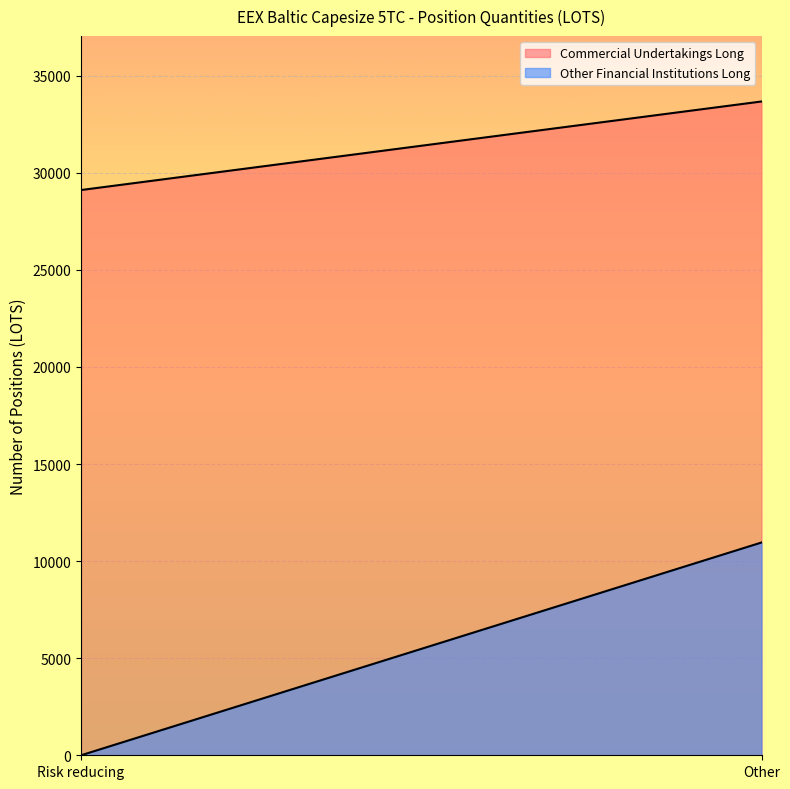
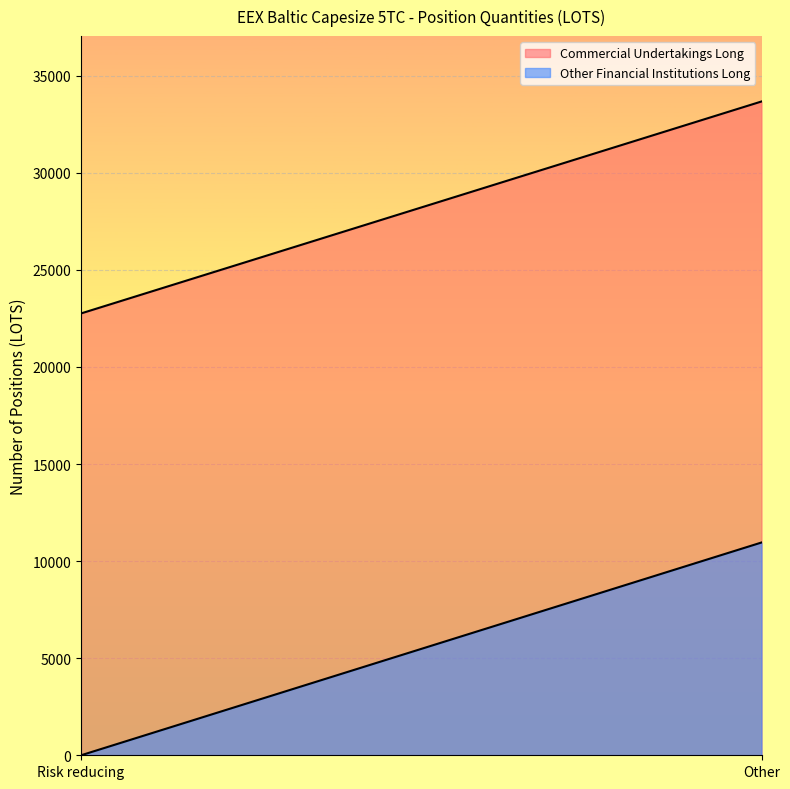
  {
    "Commercial Undertakings Long": {
-     "Risk reducing": 29100,
+     "Risk reducing": 22800,
      "Other": 33700
    },
    "Other Financial Institutions Long": {
      "Risk reducing": 0,
      "Other": 11000
    }
  }
